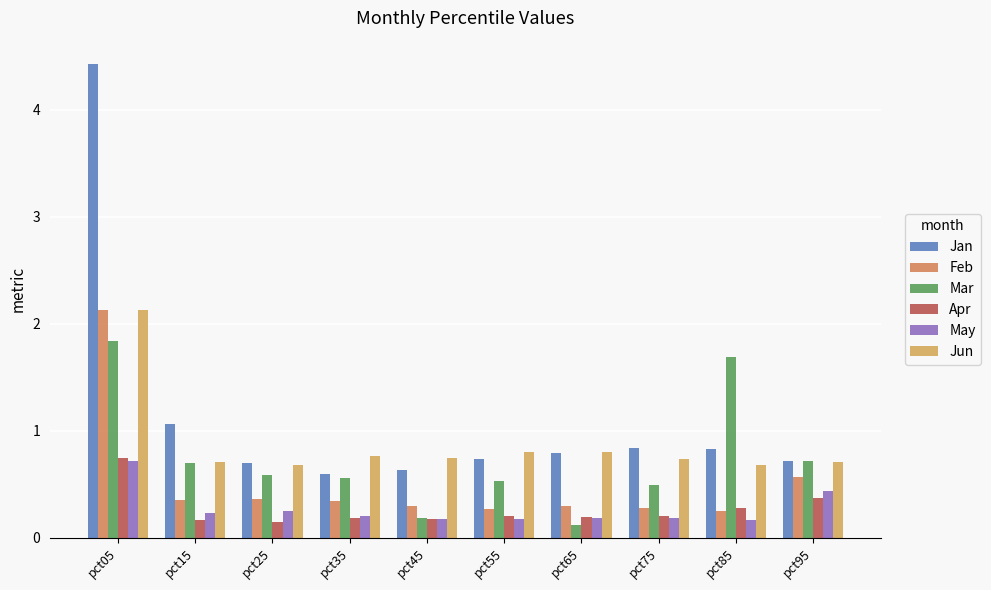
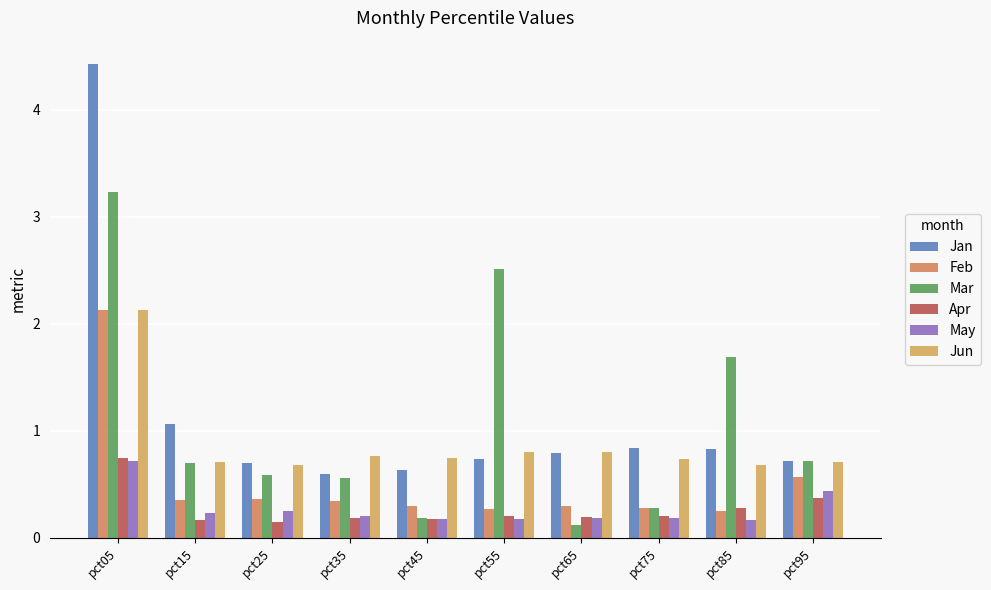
  {
    "Mar": {
-     "pct05": 1.84,
+     "pct05": 3.23,
      "pct15": 0.70,
      "pct25": 0.58,
      "pct35": 0.56,
      "pct45": 0.19,
-     "pct55": 0.53,
+     "pct55": 2.52,
      "pct65": 0.12,
-     "pct75": 0.49,
+     "pct75": 0.28,
      "pct85": 1.69,
      "pct95": 0.72
    }
  }
